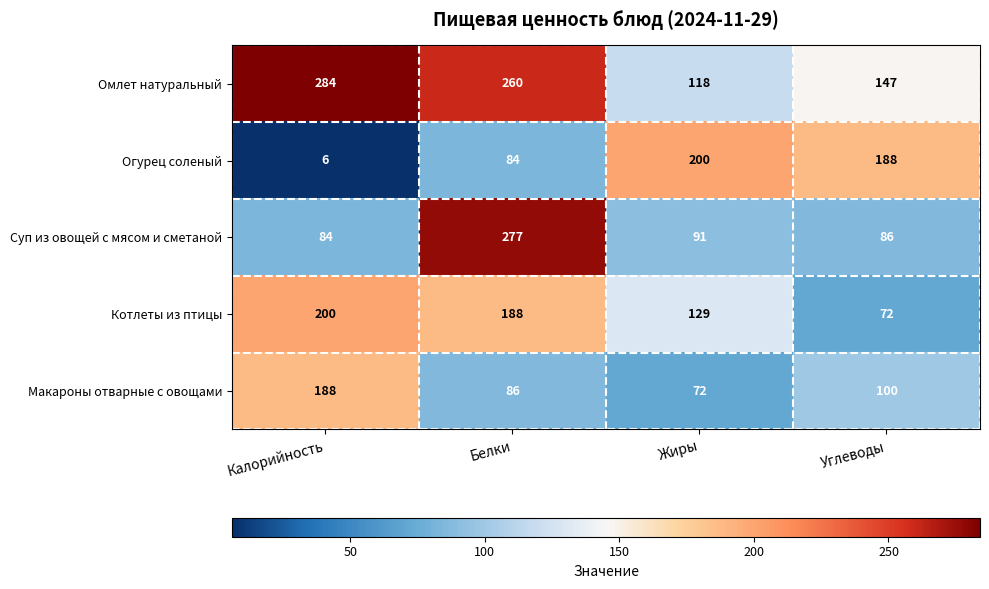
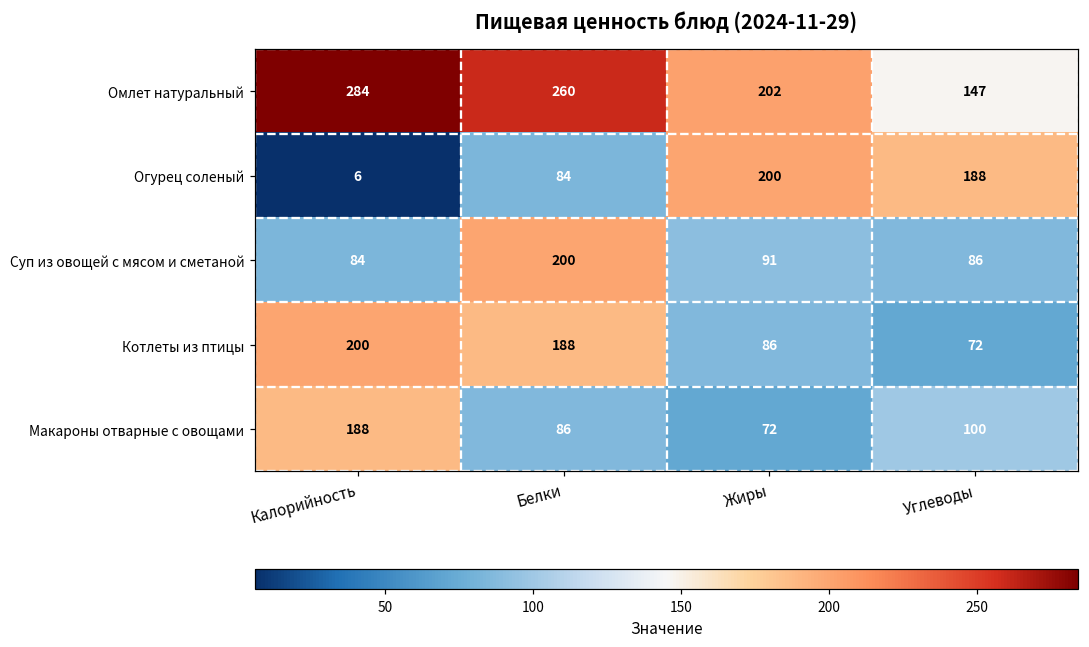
  {
    "Омлет натуральный": {
      "Калорийность": 284,
      "Белки": 260,
-     "Жиры": 118,
+     "Жиры": 202,
      "Углеводы": 147
    },
    "Огурец соленый": {
      "Калорийность": 6,
      "Белки": 84,
      "Жиры": 200,
      "Углеводы": 188
    },
    "Суп из овощей с мясом и сметаной": {
      "Калорийность": 84,
-     "Белки": 277,
+     "Белки": 200,
      "Жиры": 91,
      "Углеводы": 86
    },
    "Котлеты из птицы": {
      "Калорийность": 200,
      "Белки": 188,
-     "Жиры": 129,
+     "Жиры": 86,
      "Углеводы": 72
    },
    "Макароны отварные с овощами": {
      "Калорийность": 188,
      "Белки": 86,
      "Жиры": 72,
      "Углеводы": 100
    }
  }
